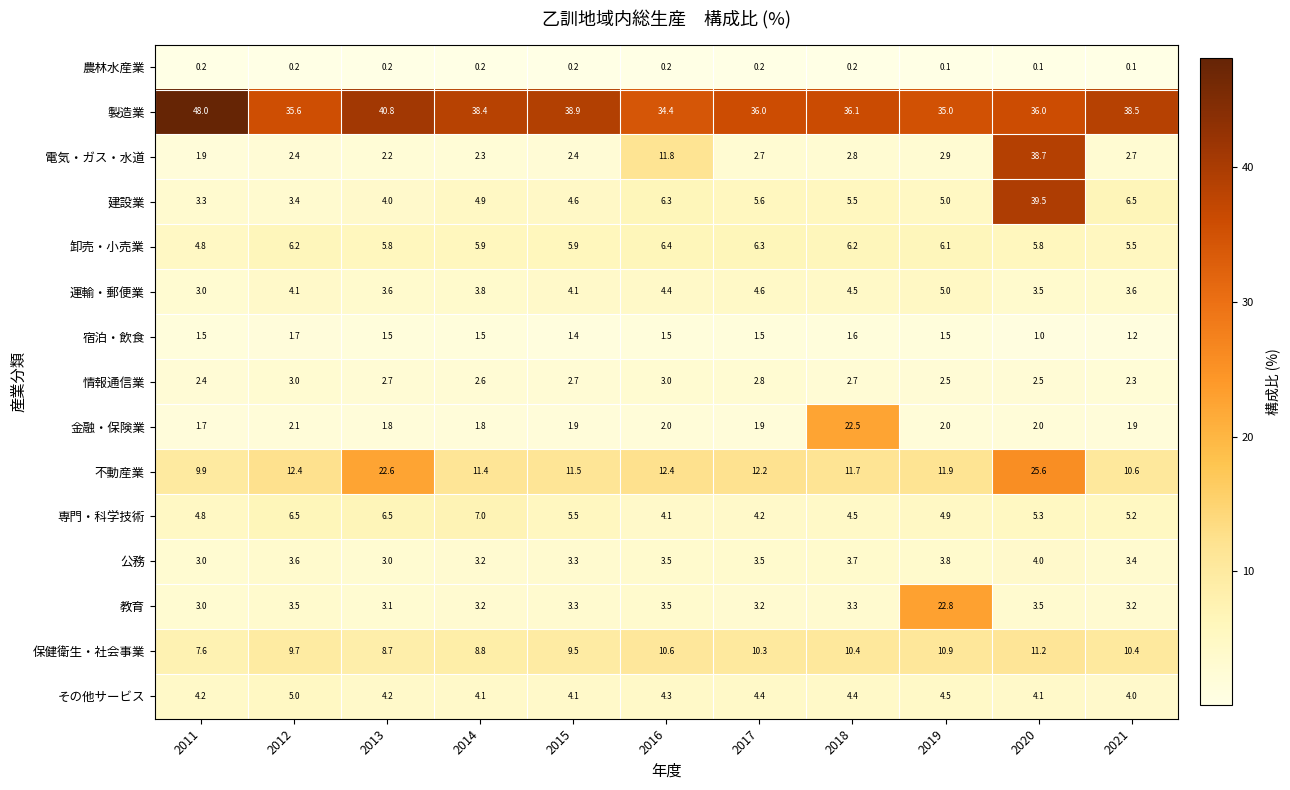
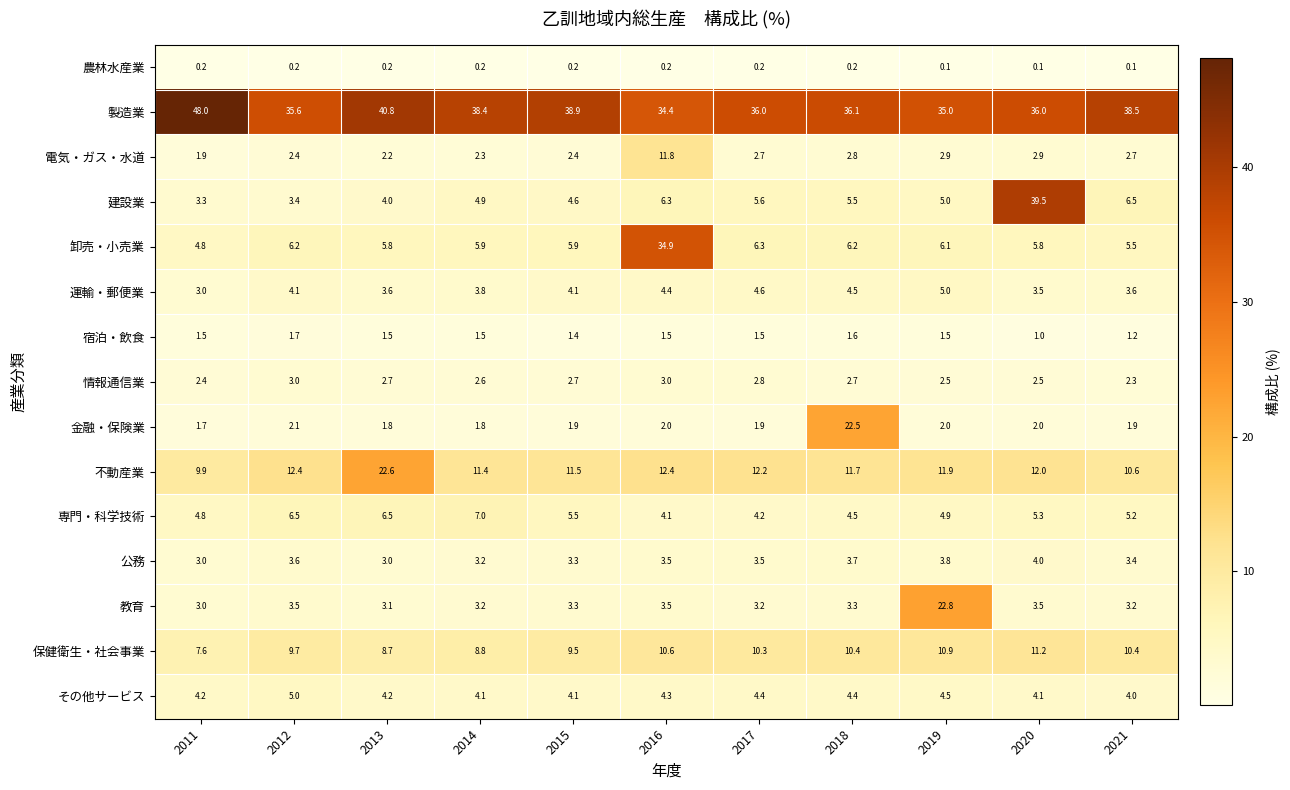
  {
    "農林水産業": {
      "2011": 0.2,
      "2012": 0.2,
      "2013": 0.2,
      "2014": 0.2,
      "2015": 0.2,
      "2016": 0.2,
      "2017": 0.2,
      "2018": 0.2,
      "2019": 0.1,
      "2020": 0.1,
      "2021": 0.1
    },
    "製造業": {
      "2011": 48.0,
      "2012": 35.6,
      "2013": 40.8,
      "2014": 38.4,
      "2015": 38.9,
      "2016": 34.4,
      "2017": 36.0,
      "2018": 36.1,
      "2019": 35.0,
      "2020": 36.0,
      "2021": 38.5
    },
    "電気・ガス・水道": {
      "2011": 1.9,
      "2012": 2.4,
      "2013": 2.2,
      "2014": 2.3,
      "2015": 2.4,
      "2016": 11.8,
      "2017": 2.7,
      "2018": 2.8,
      "2019": 2.9,
-     "2020": 38.7,
+     "2020": 2.9,
      "2021": 2.7
    },
    "建設業": {
      "2011": 3.3,
      "2012": 3.4,
      "2013": 4.0,
      "2014": 4.9,
      "2015": 4.6,
      "2016": 6.3,
      "2017": 5.6,
      "2018": 5.5,
      "2019": 5.0,
      "2020": 39.5,
      "2021": 6.5
    },
    "卸売・小売業": {
      "2011": 4.8,
      "2012": 6.2,
      "2013": 5.8,
      "2014": 5.9,
      "2015": 5.9,
-     "2016": 6.4,
+     "2016": 34.9,
      "2017": 6.3,
      "2018": 6.2,
      "2019": 6.1,
      "2020": 5.8,
      "2021": 5.5
    },
    "運輸・郵便業": {
      "2011": 3.0,
      "2012": 4.1,
      "2013": 3.6,
      "2014": 3.8,
      "2015": 4.1,
      "2016": 4.4,
      "2017": 4.6,
      "2018": 4.5,
      "2019": 5.0,
      "2020": 3.5,
      "2021": 3.6
    },
    "宿泊・飲食": {
      "2011": 1.5,
      "2012": 1.7,
      "2013": 1.5,
      "2014": 1.5,
      "2015": 1.4,
      "2016": 1.5,
      "2017": 1.5,
      "2018": 1.6,
      "2019": 1.5,
      "2020": 1.0,
      "2021": 1.2
    },
    "情報通信業": {
      "2011": 2.4,
      "2012": 3.0,
      "2013": 2.7,
      "2014": 2.6,
      "2015": 2.7,
      "2016": 3.0,
      "2017": 2.8,
      "2018": 2.7,
      "2019": 2.5,
      "2020": 2.5,
      "2021": 2.3
    },
    "金融・保険業": {
      "2011": 1.7,
      "2012": 2.1,
      "2013": 1.8,
      "2014": 1.8,
      "2015": 1.9,
      "2016": 2.0,
      "2017": 1.9,
      "2018": 22.5,
      "2019": 2.0,
      "2020": 2.0,
      "2021": 1.9
    },
    "不動産業": {
      "2011": 9.9,
      "2012": 12.4,
      "2013": 22.6,
      "2014": 11.4,
      "2015": 11.5,
      "2016": 12.4,
      "2017": 12.2,
      "2018": 11.7,
      "2019": 11.9,
-     "2020": 25.6,
+     "2020": 12.0,
      "2021": 10.6
    },
    "専門・科学技術": {
      "2011": 4.8,
      "2012": 6.5,
      "2013": 6.5,
      "2014": 7.0,
      "2015": 5.5,
      "2016": 4.1,
      "2017": 4.2,
      "2018": 4.5,
      "2019": 4.9,
      "2020": 5.3,
      "2021": 5.2
    },
    "公務": {
      "2011": 3.0,
      "2012": 3.6,
      "2013": 3.0,
      "2014": 3.2,
      "2015": 3.3,
      "2016": 3.5,
      "2017": 3.5,
      "2018": 3.7,
      "2019": 3.8,
      "2020": 4.0,
      "2021": 3.4
    },
    "教育": {
      "2011": 3.0,
      "2012": 3.5,
      "2013": 3.1,
      "2014": 3.2,
      "2015": 3.3,
      "2016": 3.5,
      "2017": 3.2,
      "2018": 3.3,
      "2019": 22.8,
      "2020": 3.5,
      "2021": 3.2
    },
    "保健衛生・社会事業": {
      "2011": 7.6,
      "2012": 9.7,
      "2013": 8.7,
      "2014": 8.8,
      "2015": 9.5,
      "2016": 10.6,
      "2017": 10.3,
      "2018": 10.4,
      "2019": 10.9,
      "2020": 11.2,
      "2021": 10.4
    },
    "その他サービス": {
      "2011": 4.2,
      "2012": 5.0,
      "2013": 4.2,
      "2014": 4.1,
      "2015": 4.1,
      "2016": 4.3,
      "2017": 4.4,
      "2018": 4.4,
      "2019": 4.5,
      "2020": 4.1,
      "2021": 4.0
    }
  }
